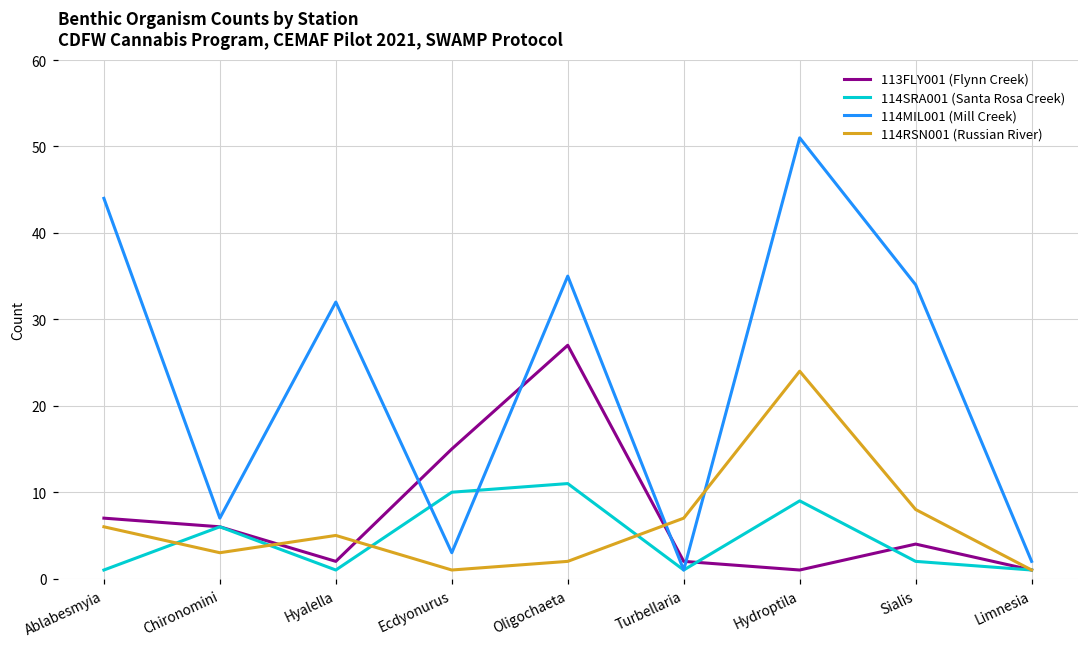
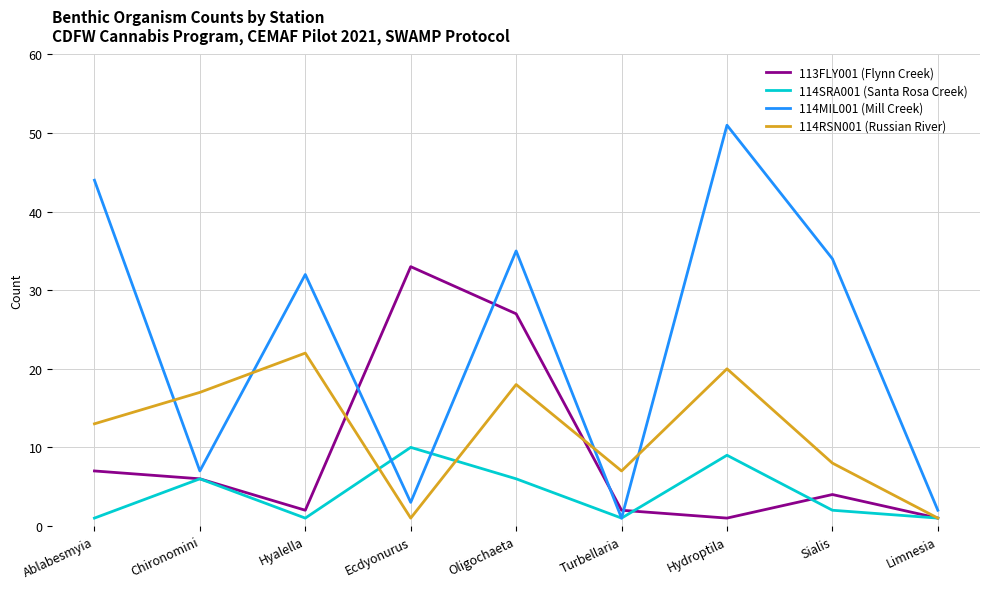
  {
    "113FLY001 (Flynn Creek)": {
      "Ablabesmyia": 7,
      "Hyalella": 2,
-     "Ecdyonurus": 15,
+     "Ecdyonurus": 33,
      "Oligochaeta": 27,
      "Turbellaria": 2,
      "Hydroptila": 1,
      "Sialis": 4
    },
    "114SRA001 (Santa Rosa Creek)": {
      "Ablabesmyia": 1,
      "Hyalella": 1,
      "Ecdyonurus": 10,
-     "Oligochaeta": 11,
+     "Oligochaeta": 6,
      "Hydroptila": 9,
      "Sialis": 2
    },
    "114MIL001 (Mill Creek)": {
      "Ablabesmyia": 44,
      "Chironomini": 7,
      "Hyalella": 32,
      "Ecdyonurus": 3,
      "Oligochaeta": 35,
      "Hydroptila": 51,
      "Sialis": 34,
      "Limnesia": 2
    },
    "114RSN001 (Russian River)": {
-     "Ablabesmyia": 6,
-     "Chironomini": 3,
-     "Hyalella": 5,
+     "Ablabesmyia": 13,
+     "Chironomini": 17,
+     "Hyalella": 22,
      "Ecdyonurus": 1,
-     "Oligochaeta": 2,
+     "Oligochaeta": 18,
      "Turbellaria": 7,
-     "Hydroptila": 24,
+     "Hydroptila": 20,
      "Sialis": 8
    }
  }
